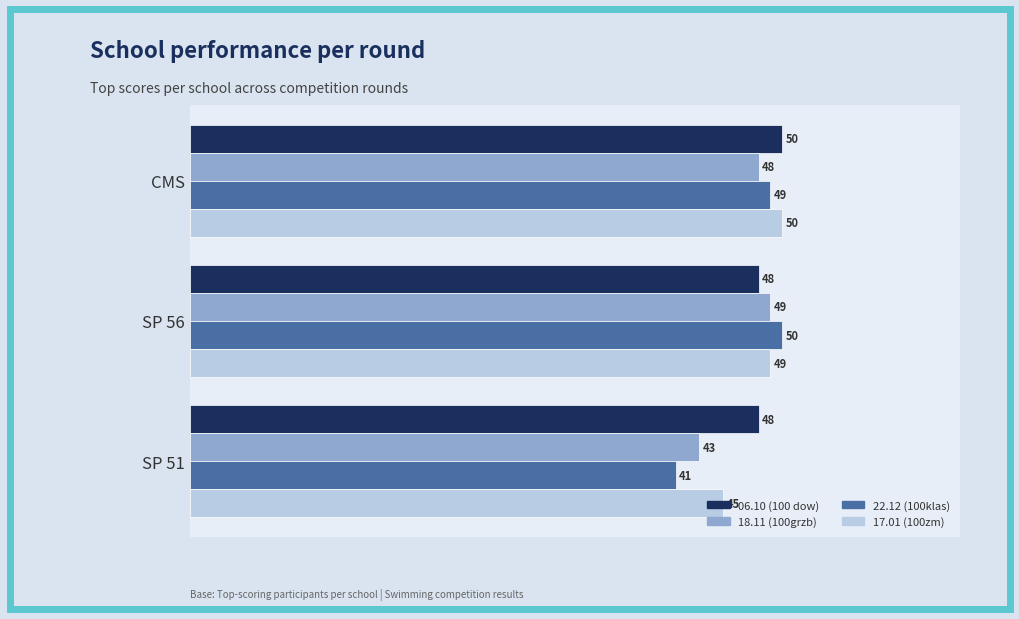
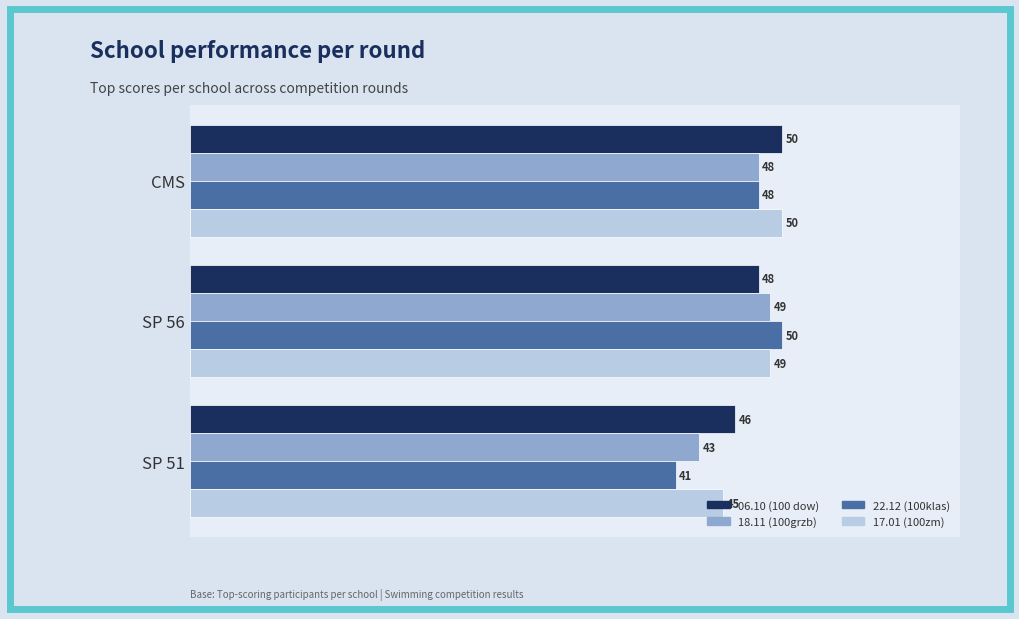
  {
    "06.10 (100 dow)": {
      "CMS": 50,
      "SP 56": 48,
-     "SP 51": 48
+     "SP 51": 46
    },
    "22.12 (100klas)": {
-     "CMS": 49,
+     "CMS": 48,
      "SP 56": 50,
      "SP 51": 41
    }
  }
